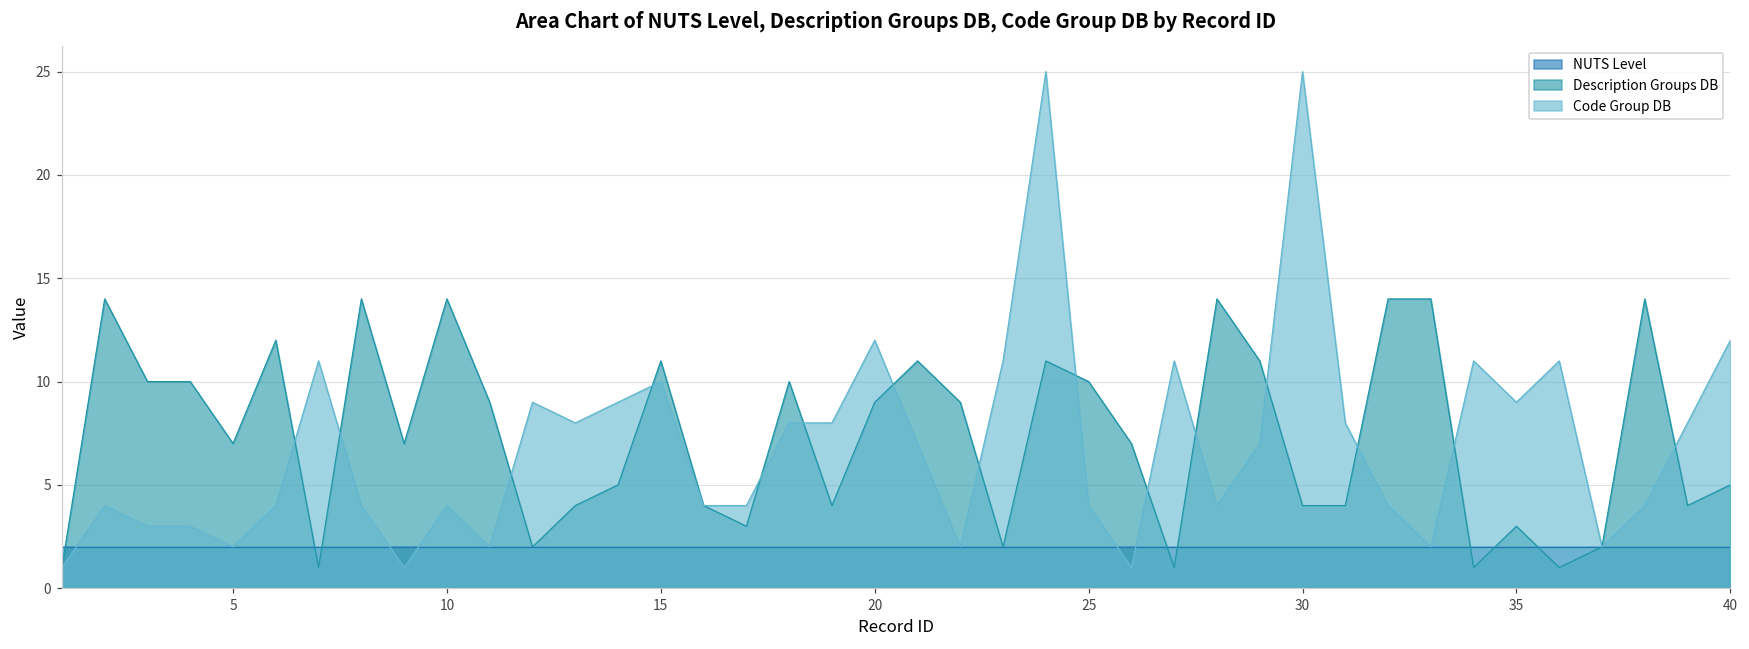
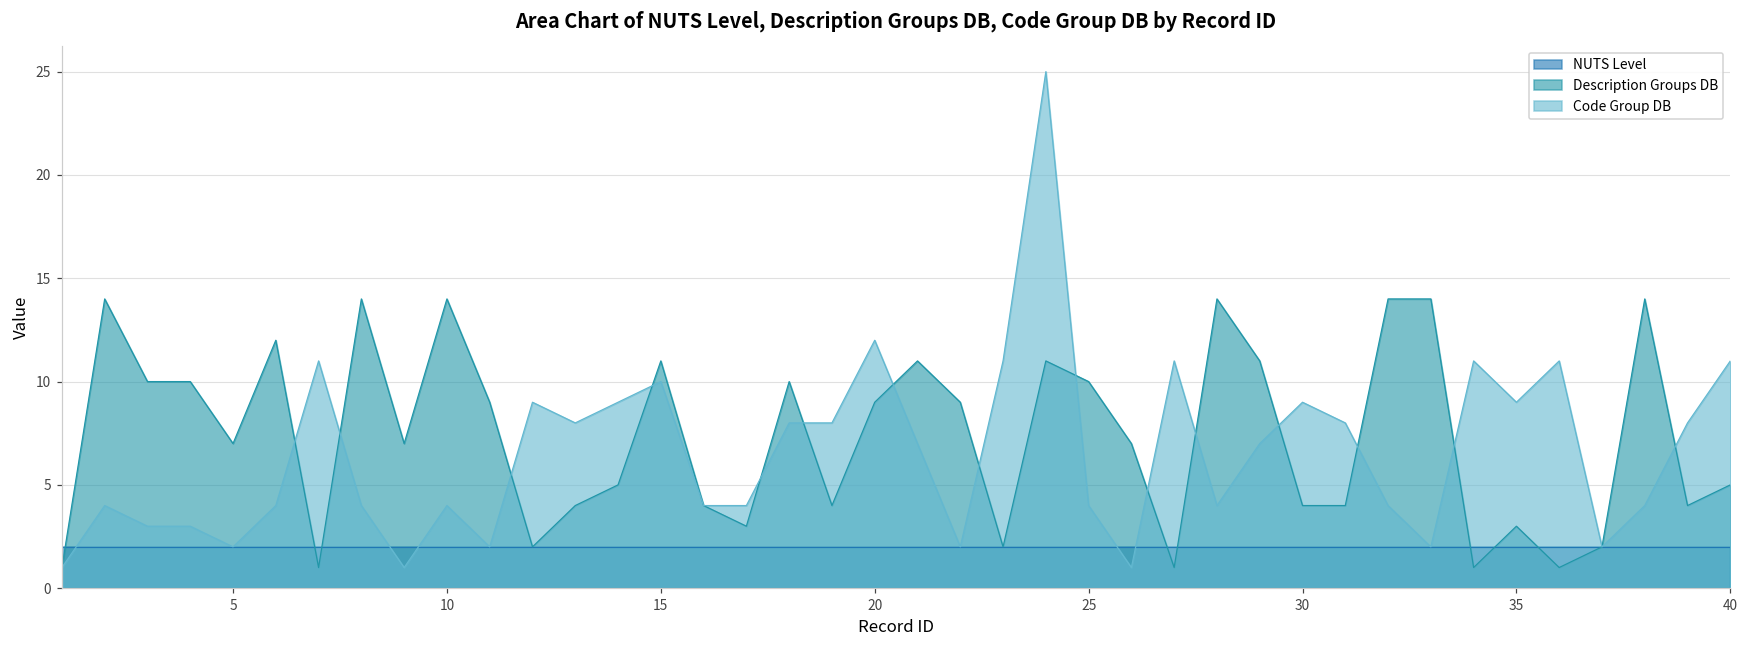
  {
    "Code Group DB": {
      "10": 4,
      "15": 10,
      "20": 12,
      "25": 4,
-     "30": 25,
+     "30": 9,
      "35": 9,
-     "40": 12
+     "40": 11
    }
  }
